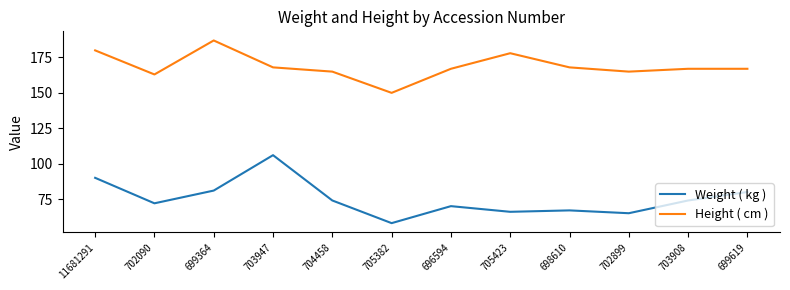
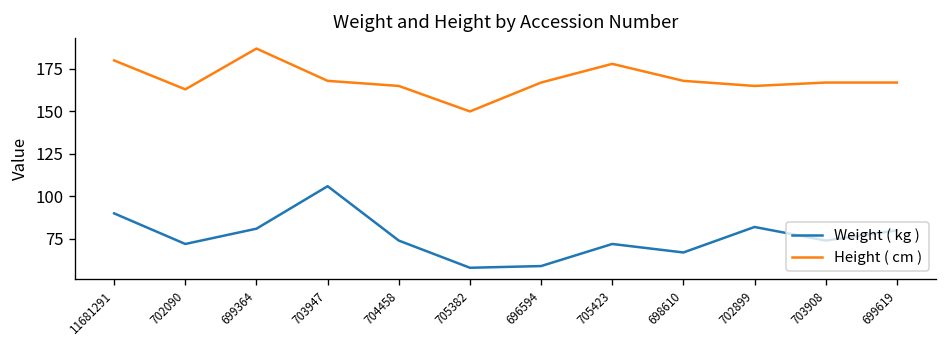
  {
    "Weight ( kg )": {
      "11681291": 90,
      "702090": 72,
      "699364": 81,
      "703947": 106,
      "704458": 74,
      "705382": 58,
-     "696594": 70,
-     "705423": 66,
+     "696594": 59,
+     "705423": 72,
      "698610": 67,
-     "702899": 65
+     "702899": 82
    },
    "Height ( cm )": {
      "11681291": 180,
      "702090": 163,
      "699364": 187,
      "703947": 168,
      "704458": 165,
      "705382": 150,
      "696594": 167,
      "705423": 178,
      "698610": 168,
      "702899": 165,
      "703908": 167,
      "699619": 167
    }
  }
